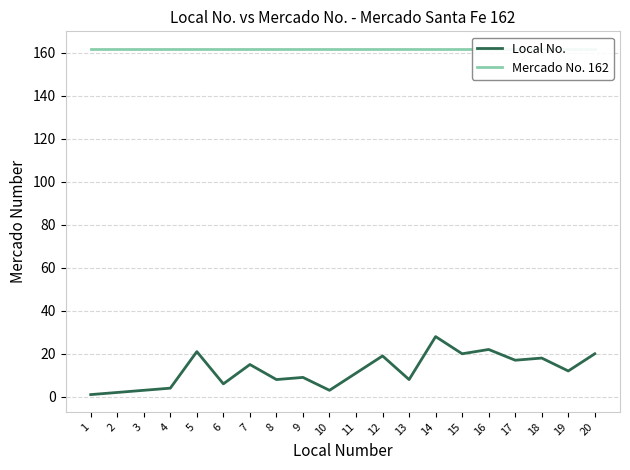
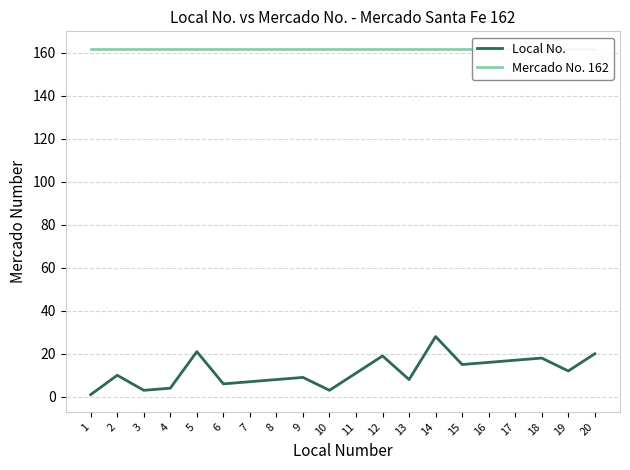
  {
    "Local No.": {
      "1": 1,
-     "2": 2,
+     "2": 10,
      "3": 3,
      "4": 4,
      "5": 21,
      "6": 6,
-     "7": 15,
+     "7": 7,
      "8": 8,
      "9": 9,
      "10": 3,
      "11": 11,
      "12": 19,
      "13": 8,
      "14": 28,
-     "15": 20,
-     "16": 22,
+     "15": 15,
+     "16": 16,
      "17": 17,
      "18": 18,
      "19": 12,
      "20": 20
    },
    "Mercado No. 162": {
      "1": 162,
      "2": 162,
      "3": 162,
      "4": 162,
      "5": 162,
      "6": 162,
      "7": 162,
      "8": 162,
      "9": 162,
      "10": 162,
      "11": 162,
      "12": 162,
      "13": 162,
      "14": 162,
      "15": 162
    }
  }
